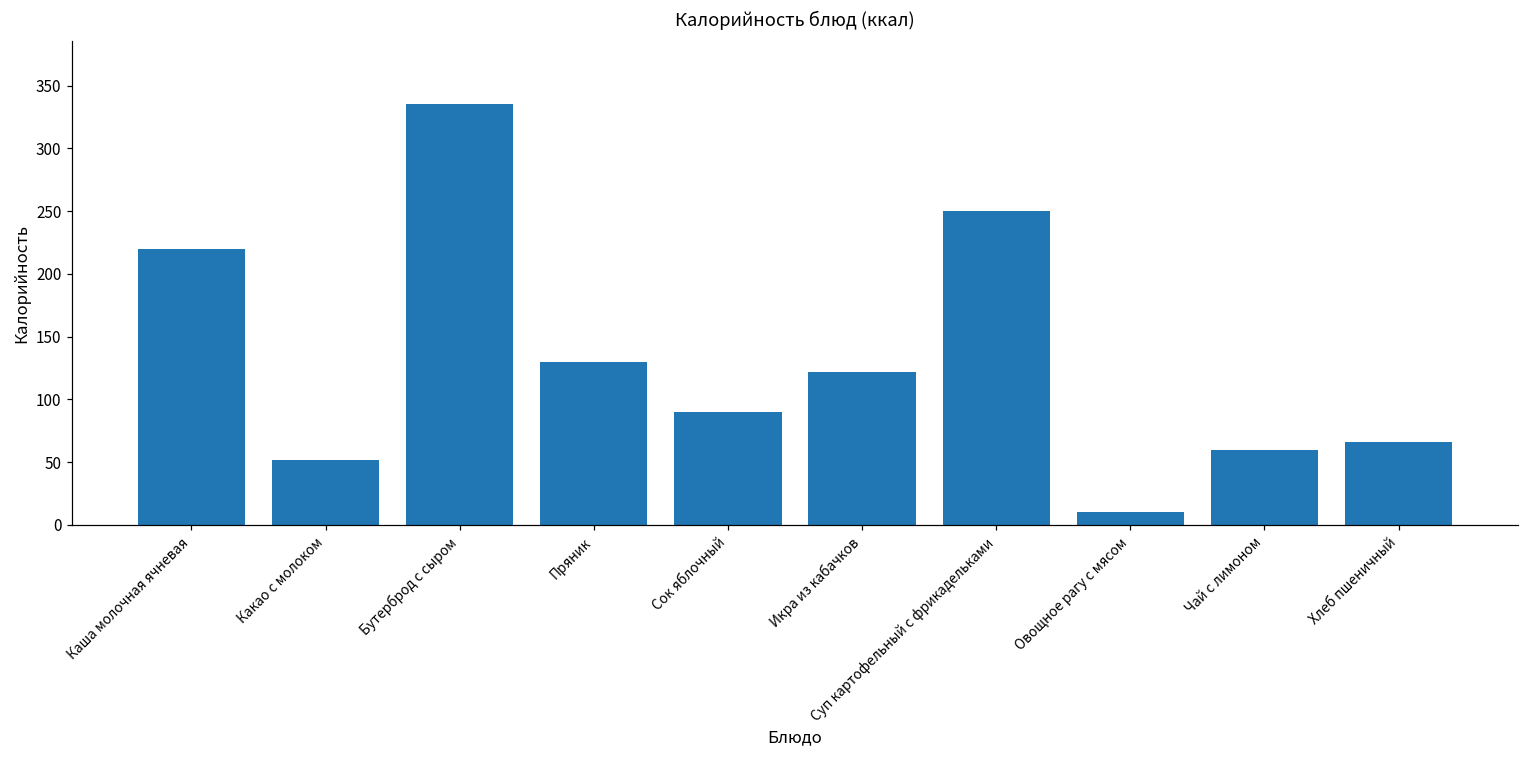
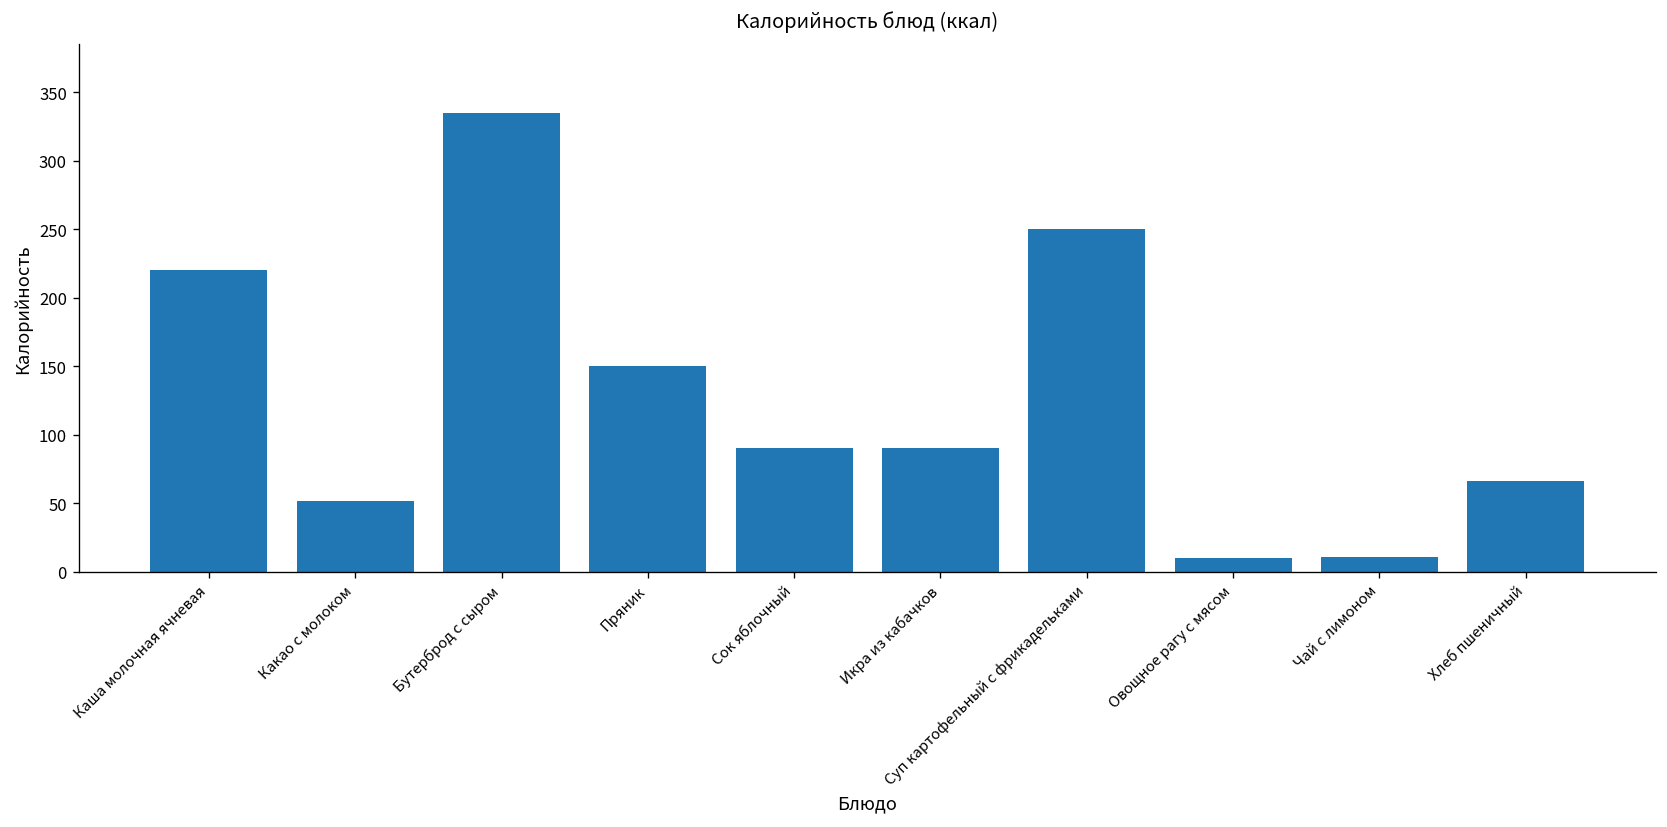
  {
    "Каша молочная ячневая": 220,
    "Какао с молоком": 52,
    "Бутерброд с сыром": 335,
-   "Пряник": 130,
+   "Пряник": 150,
    "Сок яблочный": 90,
-   "Икра из кабачков": 122,
+   "Икра из кабачков": 90,
    "Суп картофельный с фрикадельками": 250,
    "Овощное рагу с мясом": 10,
-   "Чай с лимоном": 60,
+   "Чай с лимоном": 11,
    "Хлеб пшеничный": 66
  }
